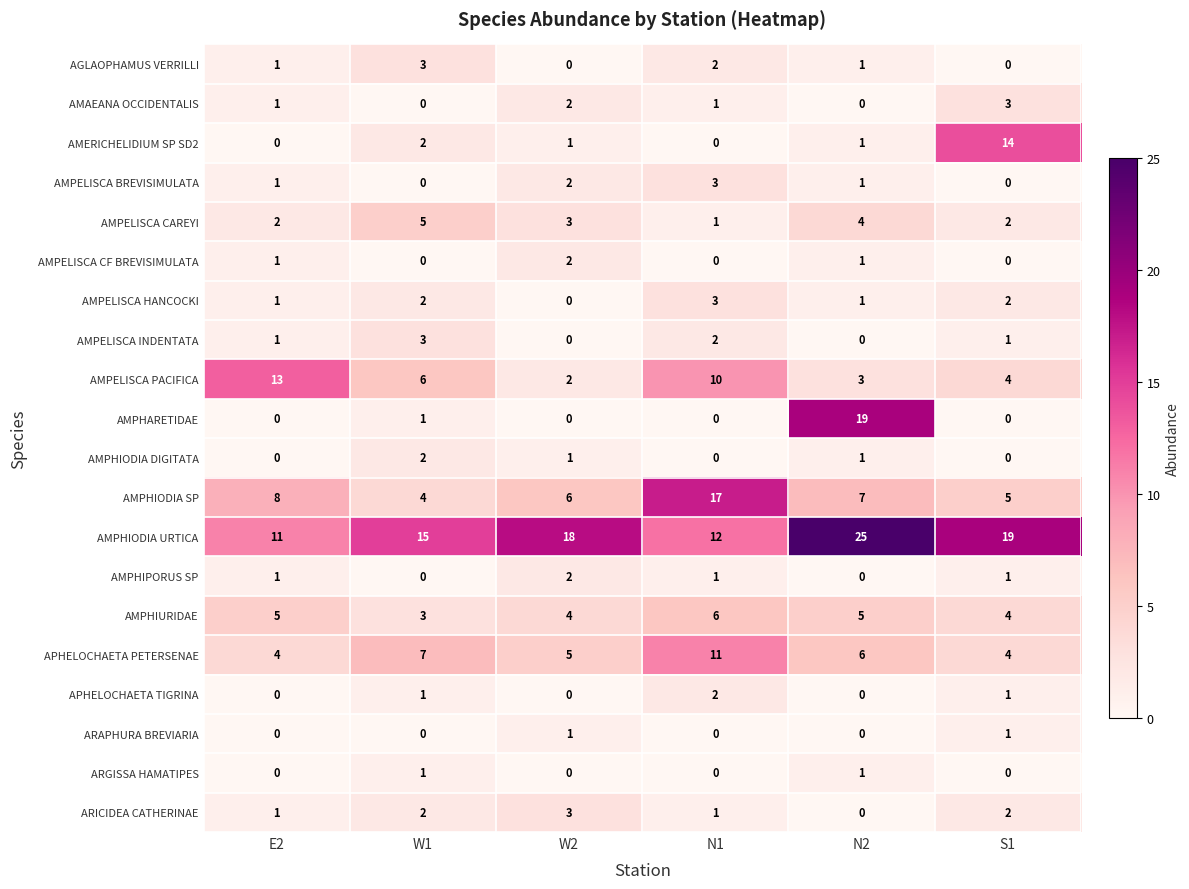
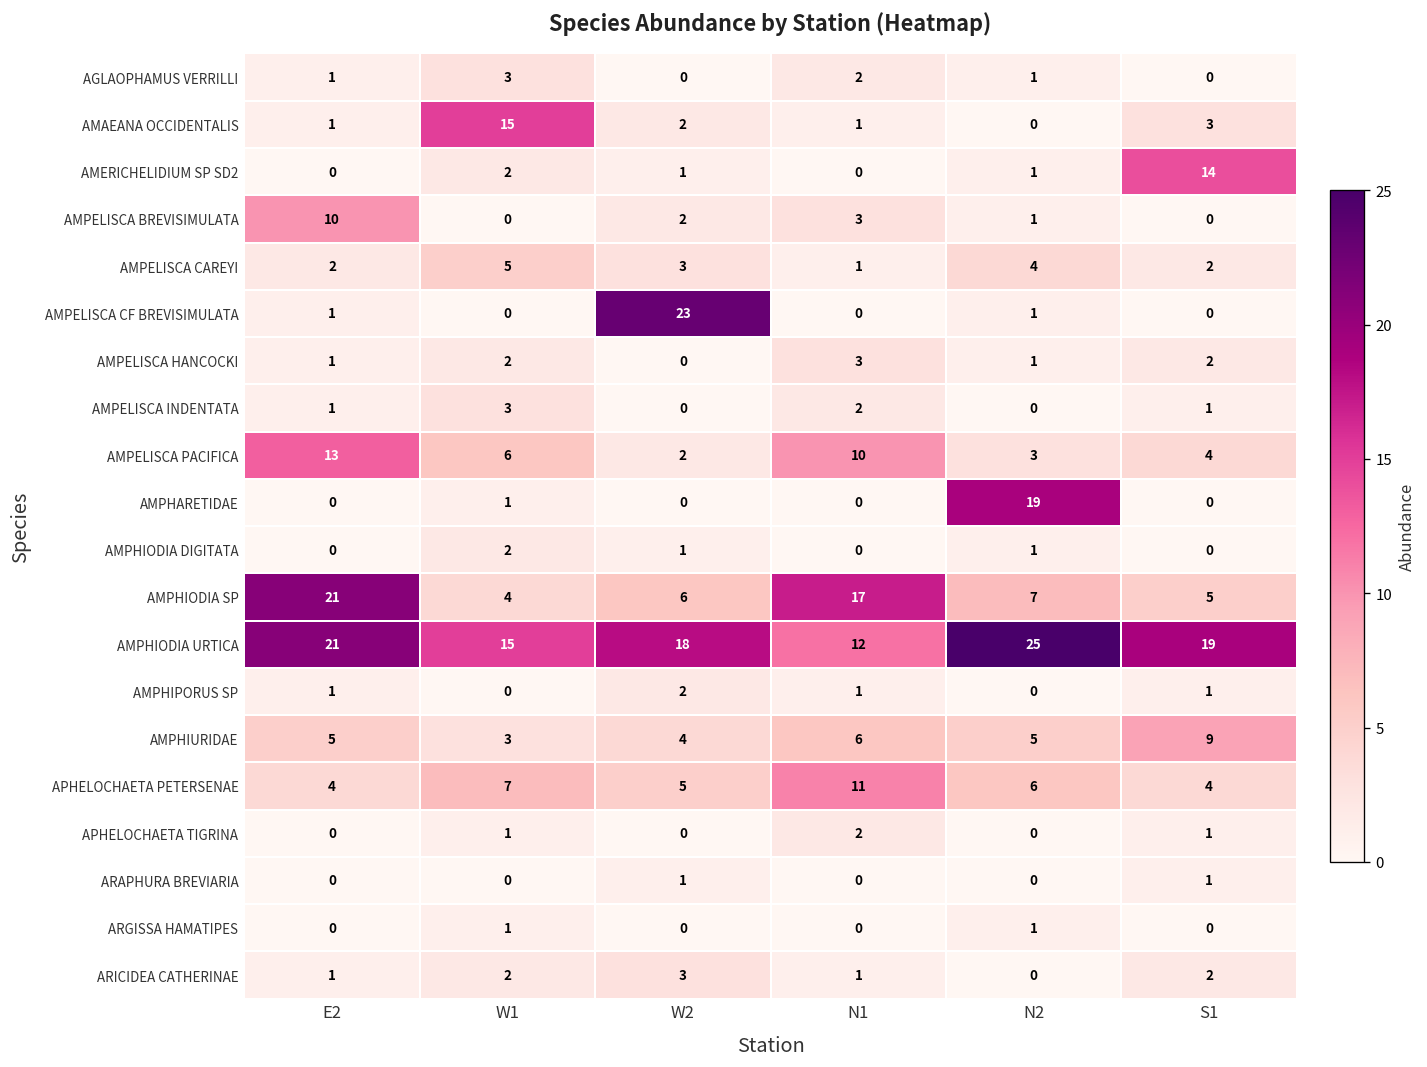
  {
    "AGLAOPHAMUS VERRILLI": {
      "E2": 1,
      "W1": 3,
      "W2": 0,
      "N1": 2,
      "N2": 1,
      "S1": 0
    },
    "AMAEANA OCCIDENTALIS": {
      "E2": 1,
-     "W1": 0,
+     "W1": 15,
      "W2": 2,
      "N1": 1,
      "N2": 0,
      "S1": 3
    },
    "AMERICHELIDIUM SP SD2": {
      "E2": 0,
      "W1": 2,
      "W2": 1,
      "N1": 0,
      "N2": 1,
      "S1": 14
    },
    "AMPELISCA BREVISIMULATA": {
-     "E2": 1,
+     "E2": 10,
      "W1": 0,
      "W2": 2,
      "N1": 3,
      "N2": 1,
      "S1": 0
    },
    "AMPELISCA CAREYI": {
      "E2": 2,
      "W1": 5,
      "W2": 3,
      "N1": 1,
      "N2": 4,
      "S1": 2
    },
    "AMPELISCA CF BREVISIMULATA": {
      "E2": 1,
      "W1": 0,
-     "W2": 2,
+     "W2": 23,
      "N1": 0,
      "N2": 1,
      "S1": 0
    },
    "AMPELISCA HANCOCKI": {
      "E2": 1,
      "W1": 2,
      "W2": 0,
      "N1": 3,
      "N2": 1,
      "S1": 2
    },
    "AMPELISCA INDENTATA": {
      "E2": 1,
      "W1": 3,
      "W2": 0,
      "N1": 2,
      "N2": 0,
      "S1": 1
    },
    "AMPELISCA PACIFICA": {
      "E2": 13,
      "W1": 6,
      "W2": 2,
      "N1": 10,
      "N2": 3,
      "S1": 4
    },
    "AMPHARETIDAE": {
      "E2": 0,
      "W1": 1,
      "W2": 0,
      "N1": 0,
      "N2": 19,
      "S1": 0
    },
    "AMPHIODIA DIGITATA": {
      "E2": 0,
      "W1": 2,
      "W2": 1,
      "N1": 0,
      "N2": 1,
      "S1": 0
    },
    "AMPHIODIA SP": {
-     "E2": 8,
+     "E2": 21,
      "W1": 4,
      "W2": 6,
      "N1": 17,
      "N2": 7,
      "S1": 5
    },
    "AMPHIODIA URTICA": {
-     "E2": 11,
+     "E2": 21,
      "W1": 15,
      "W2": 18,
      "N1": 12,
      "N2": 25,
      "S1": 19
    },
    "AMPHIPORUS SP": {
      "E2": 1,
      "W1": 0,
      "W2": 2,
      "N1": 1,
      "N2": 0,
      "S1": 1
    },
    "AMPHIURIDAE": {
      "E2": 5,
      "W1": 3,
      "W2": 4,
      "N1": 6,
      "N2": 5,
-     "S1": 4
+     "S1": 9
    },
    "APHELOCHAETA PETERSENAE": {
      "E2": 4,
      "W1": 7,
      "W2": 5,
      "N1": 11,
      "N2": 6,
      "S1": 4
    },
    "APHELOCHAETA TIGRINA": {
      "E2": 0,
      "W1": 1,
      "W2": 0,
      "N1": 2,
      "N2": 0,
      "S1": 1
    },
    "ARAPHURA BREVIARIA": {
      "E2": 0,
      "W1": 0,
      "W2": 1,
      "N1": 0,
      "N2": 0,
      "S1": 1
    },
    "ARGISSA HAMATIPES": {
      "E2": 0,
      "W1": 1,
      "W2": 0,
      "N1": 0,
      "N2": 1,
      "S1": 0
    },
    "ARICIDEA CATHERINAE": {
      "E2": 1,
      "W1": 2,
      "W2": 3,
      "N1": 1,
      "N2": 0,
      "S1": 2
    }
  }
